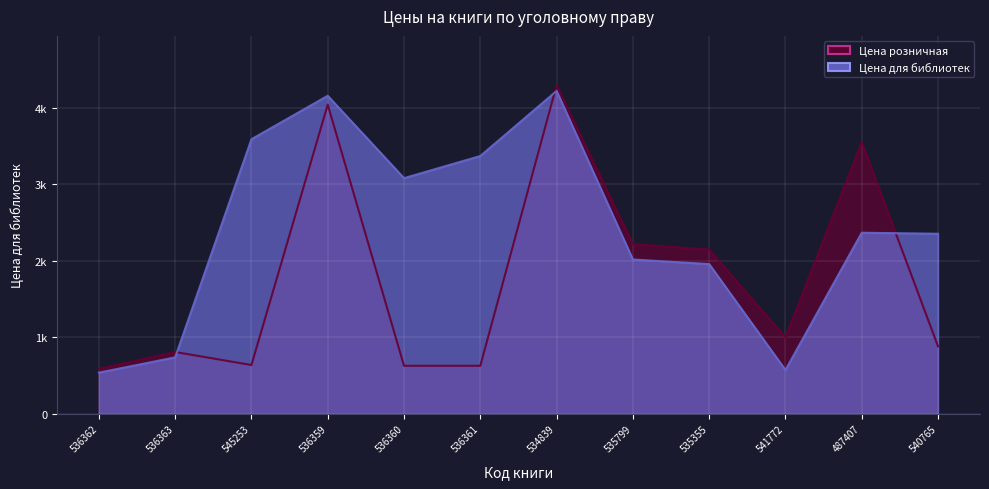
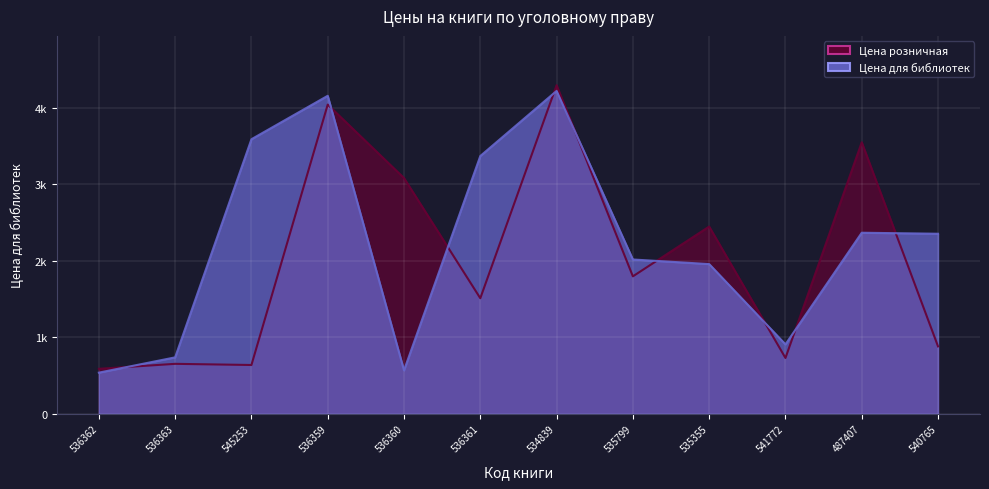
  {
    "Цена розничная": {
      "536362": 600,
-     "536363": 800,
+     "536363": 700,
      "545253": 600,
      "536359": 4000,
-     "536360": 600,
-     "536361": 600,
+     "536360": 3100,
+     "536361": 1500,
      "534839": 4300,
-     "535799": 2200,
-     "535355": 2100,
-     "541772": 1000,
+     "535799": 1800,
+     "535355": 2400,
+     "541772": 700,
      "487407": 3600,
      "540765": 900
    },
    "Цена для библиотек": {
      "536362": 500,
      "536363": 700,
      "545253": 3600,
      "536359": 4200,
-     "536360": 3100,
+     "536360": 600,
      "536361": 3400,
      "534839": 4200,
      "535799": 2000,
      "535355": 2000,
-     "541772": 600,
+     "541772": 900,
      "487407": 2400,
      "540765": 2400
    }
  }
